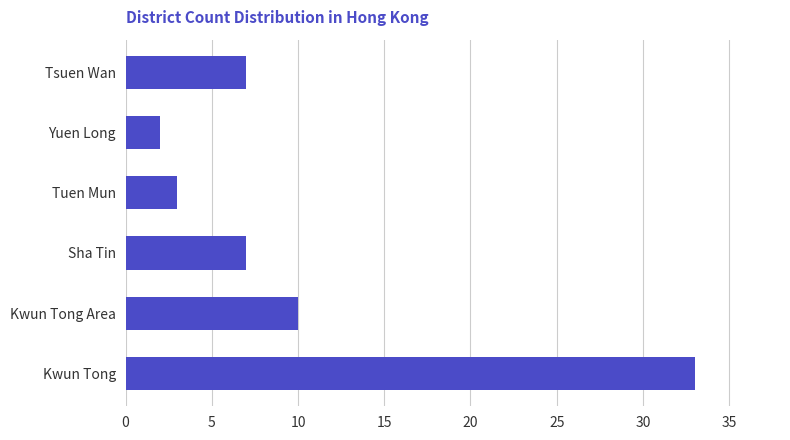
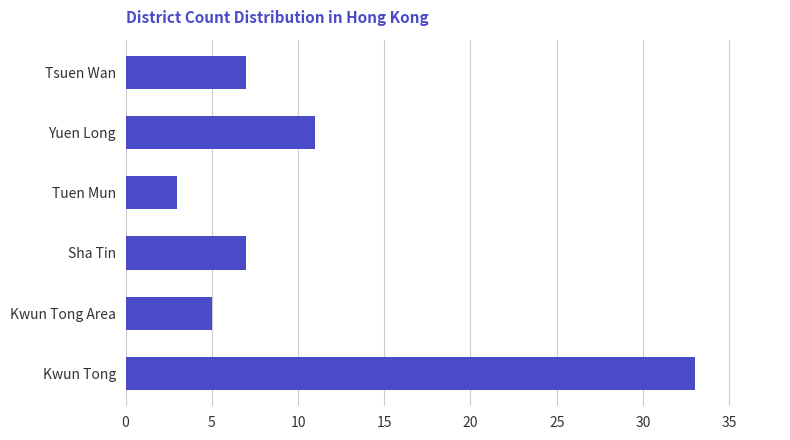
  {
    "Tsuen Wan": 7,
-   "Yuen Long": 2,
+   "Yuen Long": 11,
    "Tuen Mun": 3,
    "Sha Tin": 7,
-   "Kwun Tong Area": 10,
+   "Kwun Tong Area": 5,
    "Kwun Tong": 33
  }
